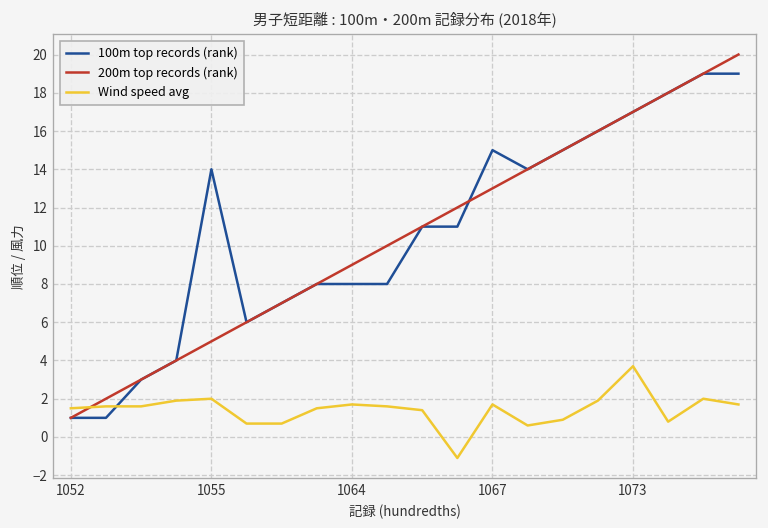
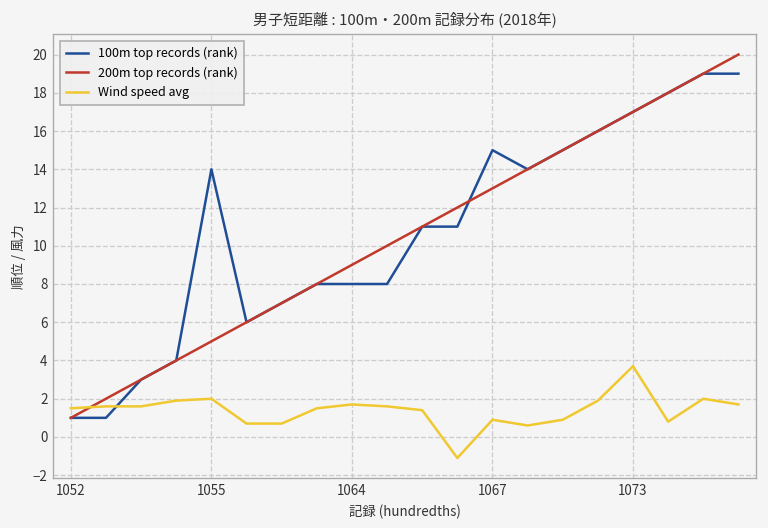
  {
    "100m top records (rank)": {
      "1055": 14.0,
      "1067": 15.0
    },
    "200m top records (rank)": {
      "1055": 5.0,
      "1067": 13.0
    },
    "Wind speed avg": {
      "1055": 2.0,
-     "1067": 1.7,
+     "1067": 0.9,
      "1073": 3.7
    }
  }
